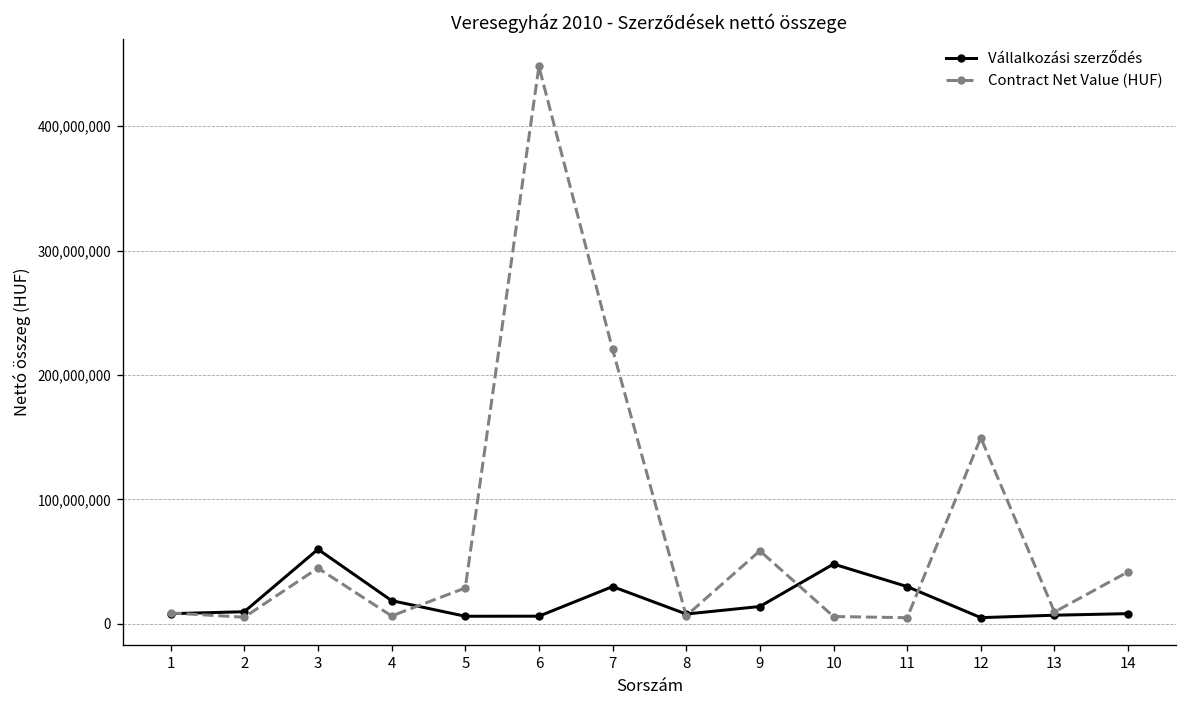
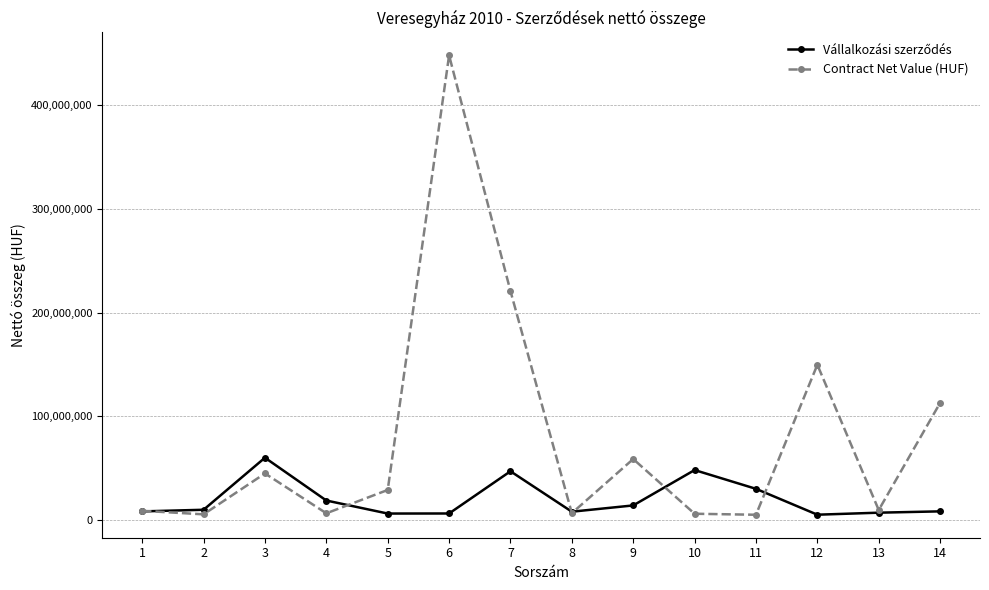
  {
    "Vállalkozási szerződés": {
      "2": "10,000,000",
      "3": "60,000,000",
      "4": "19,000,000",
      "5": "6,000,000",
      "6": "6,000,000",
-     "7": "30,000,000",
+     "7": "47,000,000",
      "9": "14,000,000",
      "10": "48,000,000",
      "11": "30,000,000",
      "12": "5,000,000",
      "13": "7,000,000",
      "14": "8,000,000"
    },
    "Contract Net Value (HUF)": {
      "2": "5,000,000",
      "3": "45,000,000",
      "4": "6,000,000",
      "5": "29,000,000",
      "6": "448,000,000",
      "7": "221,000,000",
      "9": "59,000,000",
      "10": "6,000,000",
      "11": "5,000,000",
      "12": "150,000,000",
      "13": "10,000,000",
-     "14": "42,000,000"
+     "14": "113,000,000"
    }
  }
